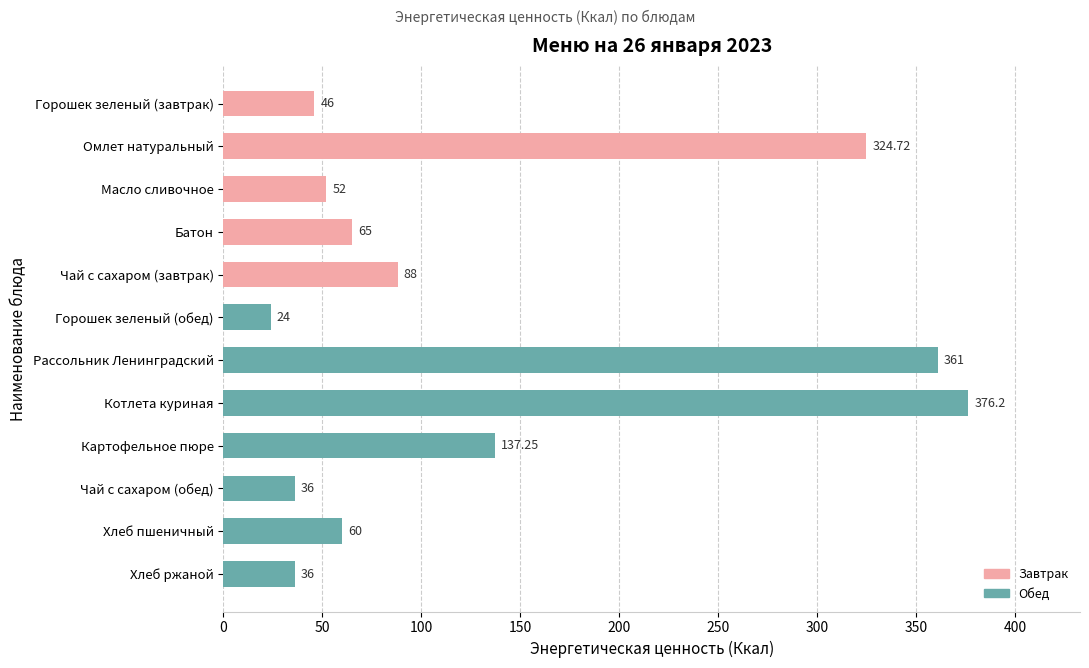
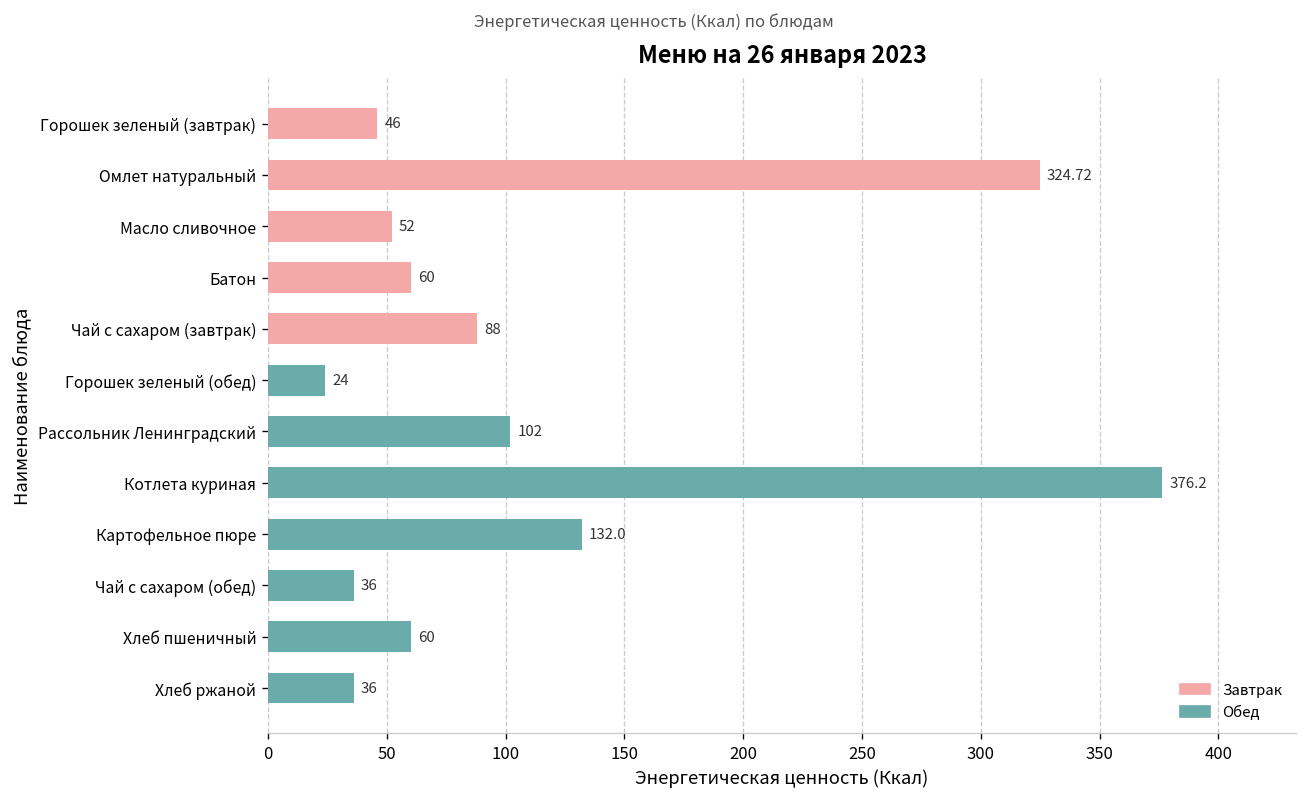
  {
    "Горошек зеленый (завтрак)": 46,
    "Омлет натуральный": 324.72,
    "Масло сливочное": 52,
-   "Батон": 65,
+   "Батон": 60,
    "Чай с сахаром (завтрак)": 88,
    "Горошек зеленый (обед)": 24,
-   "Рассольник Ленинградский": 361,
+   "Рассольник Ленинградский": 102,
    "Котлета куриная": 376.2,
-   "Картофельное пюре": 137.25,
+   "Картофельное пюре": 132.0,
    "Чай с сахаром (обед)": 36,
    "Хлеб пшеничный": 60,
    "Хлеб ржаной": 36
  }
